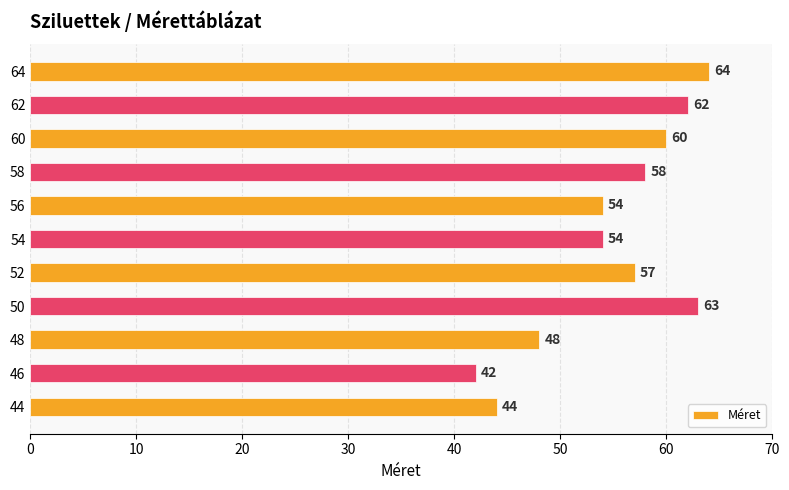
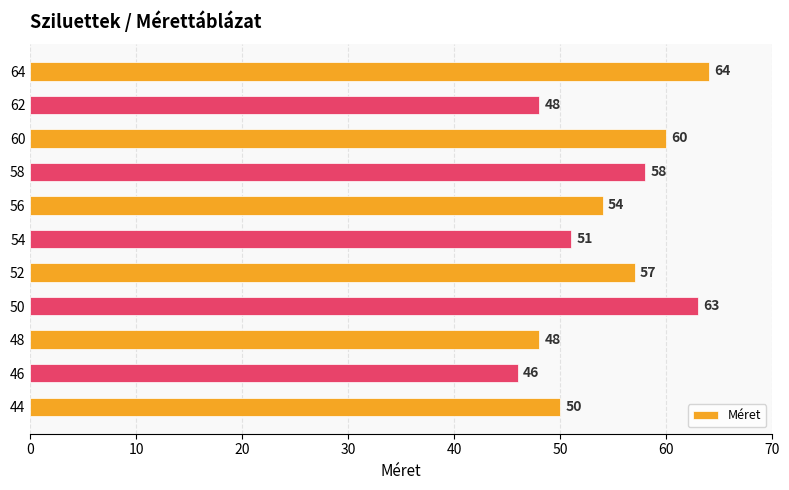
  {
    "64": 64,
-   "62": 62,
+   "62": 48,
    "60": 60,
    "58": 58,
    "56": 54,
-   "54": 54,
+   "54": 51,
    "52": 57,
    "50": 63,
    "48": 48,
-   "46": 42,
-   "44": 44
+   "46": 46,
+   "44": 50
  }
